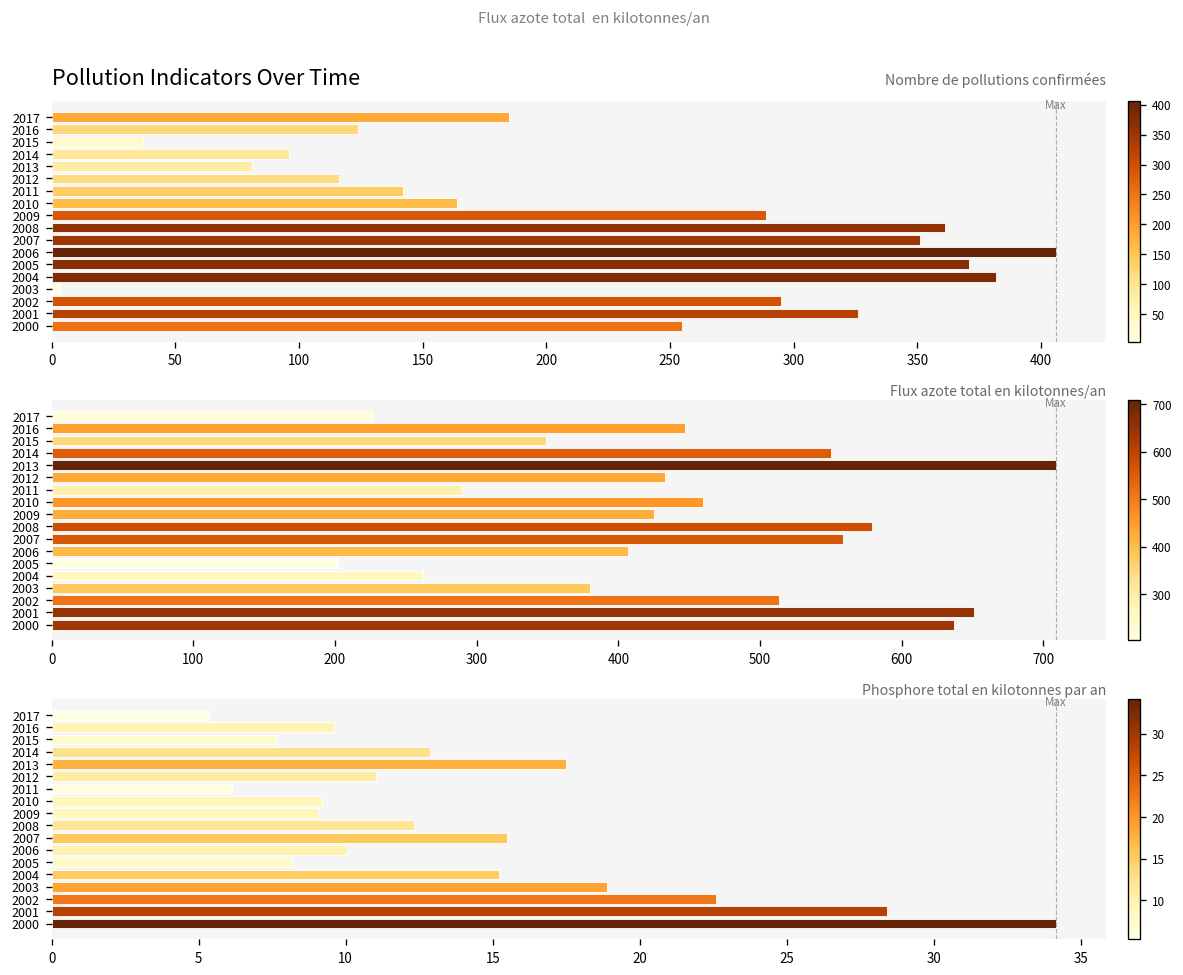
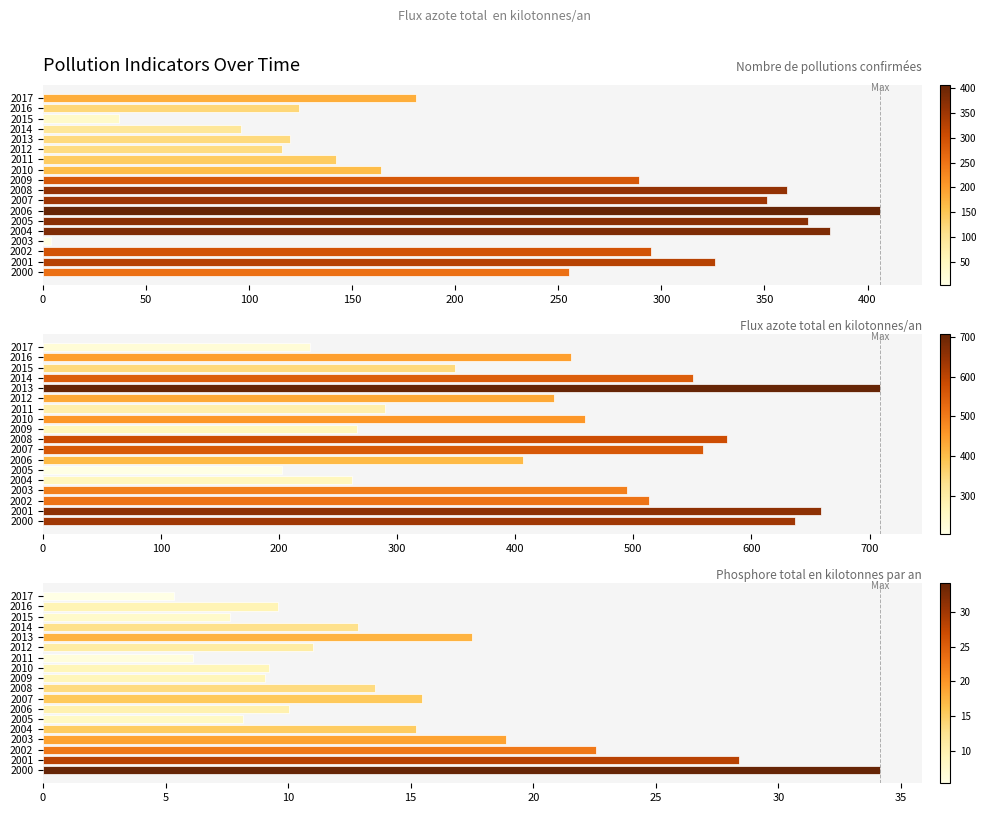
  {
    "Pollution Indicators Over Time": {
-     "2017": 185,
+     "2017": 181,
      "2016": 124,
      "2015": 37,
      "2014": 96,
-     "2013": 81,
+     "2013": 120,
      "2012": 116,
      "2011": 142,
      "2010": 164,
      "2009": 289,
      "2008": 361,
      "2007": 351,
      "2006": 406,
      "2005": 371,
      "2004": 382,
      "2003": 4,
      "2002": 295,
      "2001": 326,
      "2000": 255
    },
    "Flux azote total en kilotonnes/an": {
      "2017": 226,
      "2016": 447,
      "2015": 349,
      "2014": 550,
      "2013": 709,
      "2012": 433,
      "2011": 290,
      "2010": 459,
-     "2009": 425,
+     "2009": 266,
      "2008": 579,
      "2007": 559,
      "2006": 407,
      "2005": 202,
      "2004": 262,
-     "2003": 380,
+     "2003": 495,
      "2002": 514,
-     "2001": 651,
+     "2001": 659,
      "2000": 637
    },
    "Phosphore total en kilotonnes par an": {
      "2017": 5.3,
      "2016": 9.6,
      "2015": 7.6,
      "2014": 12.9,
      "2013": 17.5,
      "2012": 11.0,
      "2011": 6.1,
      "2010": 9.2,
      "2009": 9.1,
-     "2008": 12.3,
+     "2008": 13.5,
      "2007": 15.5,
      "2006": 10.0,
      "2005": 8.2,
      "2004": 15.2,
      "2003": 18.9,
      "2002": 22.6,
      "2001": 28.4,
      "2000": 34.1
    }
  }
